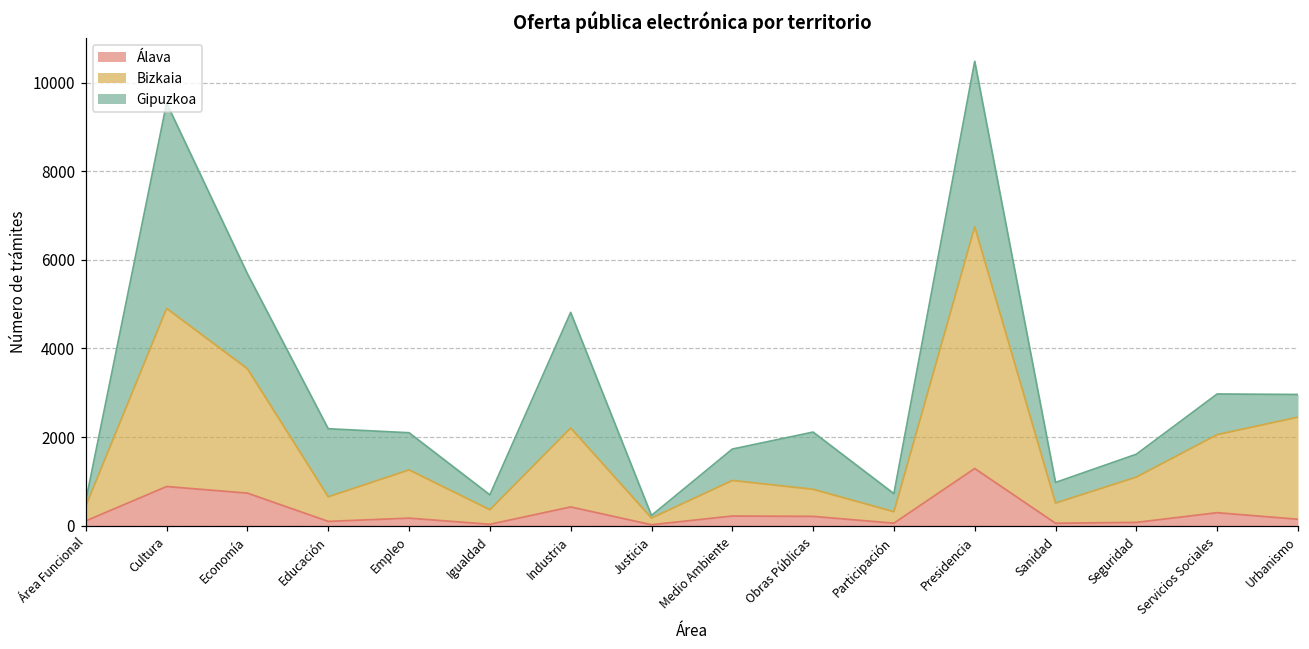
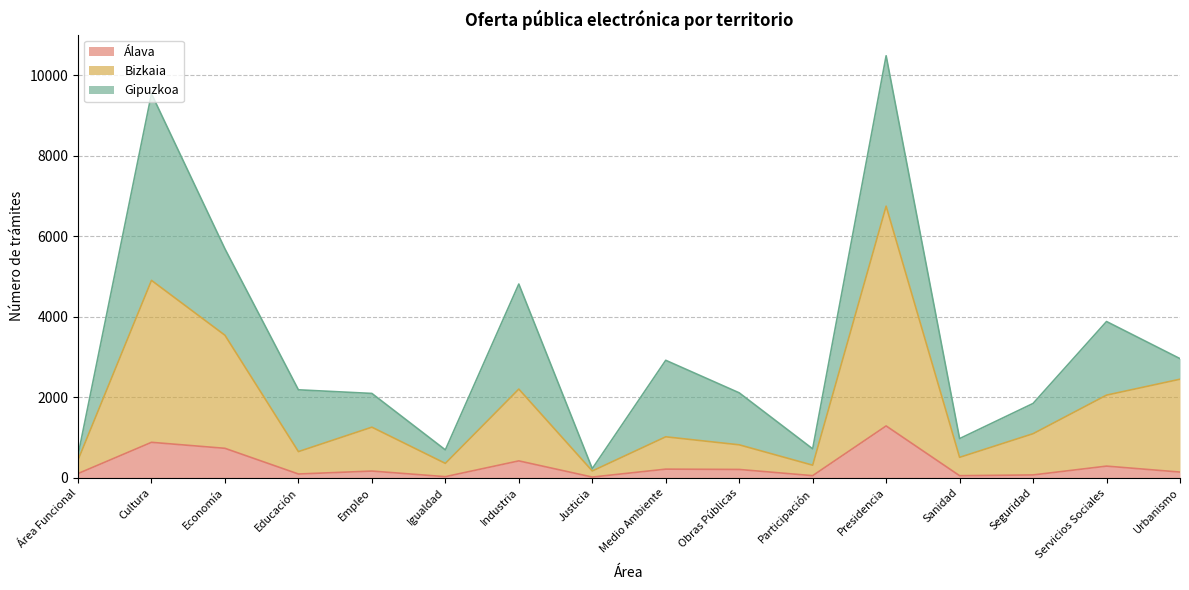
  {
    "Gipuzkoa": {
      "Área Funcional": 100,
      "Economía": 2100,
      "Educación": 1500,
      "Empleo": 800,
      "Igualdad": 300,
      "Industria": 2600,
-     "Medio Ambiente": 700,
+     "Medio Ambiente": 1900,
      "Obras Públicas": 1300,
      "Participación": 400,
      "Presidencia": 3700,
      "Sanidad": 500,
-     "Seguridad": 500,
-     "Servicios Sociales": 900,
+     "Seguridad": 800,
+     "Servicios Sociales": 1800,
      "Urbanismo": 500
    }
  }
